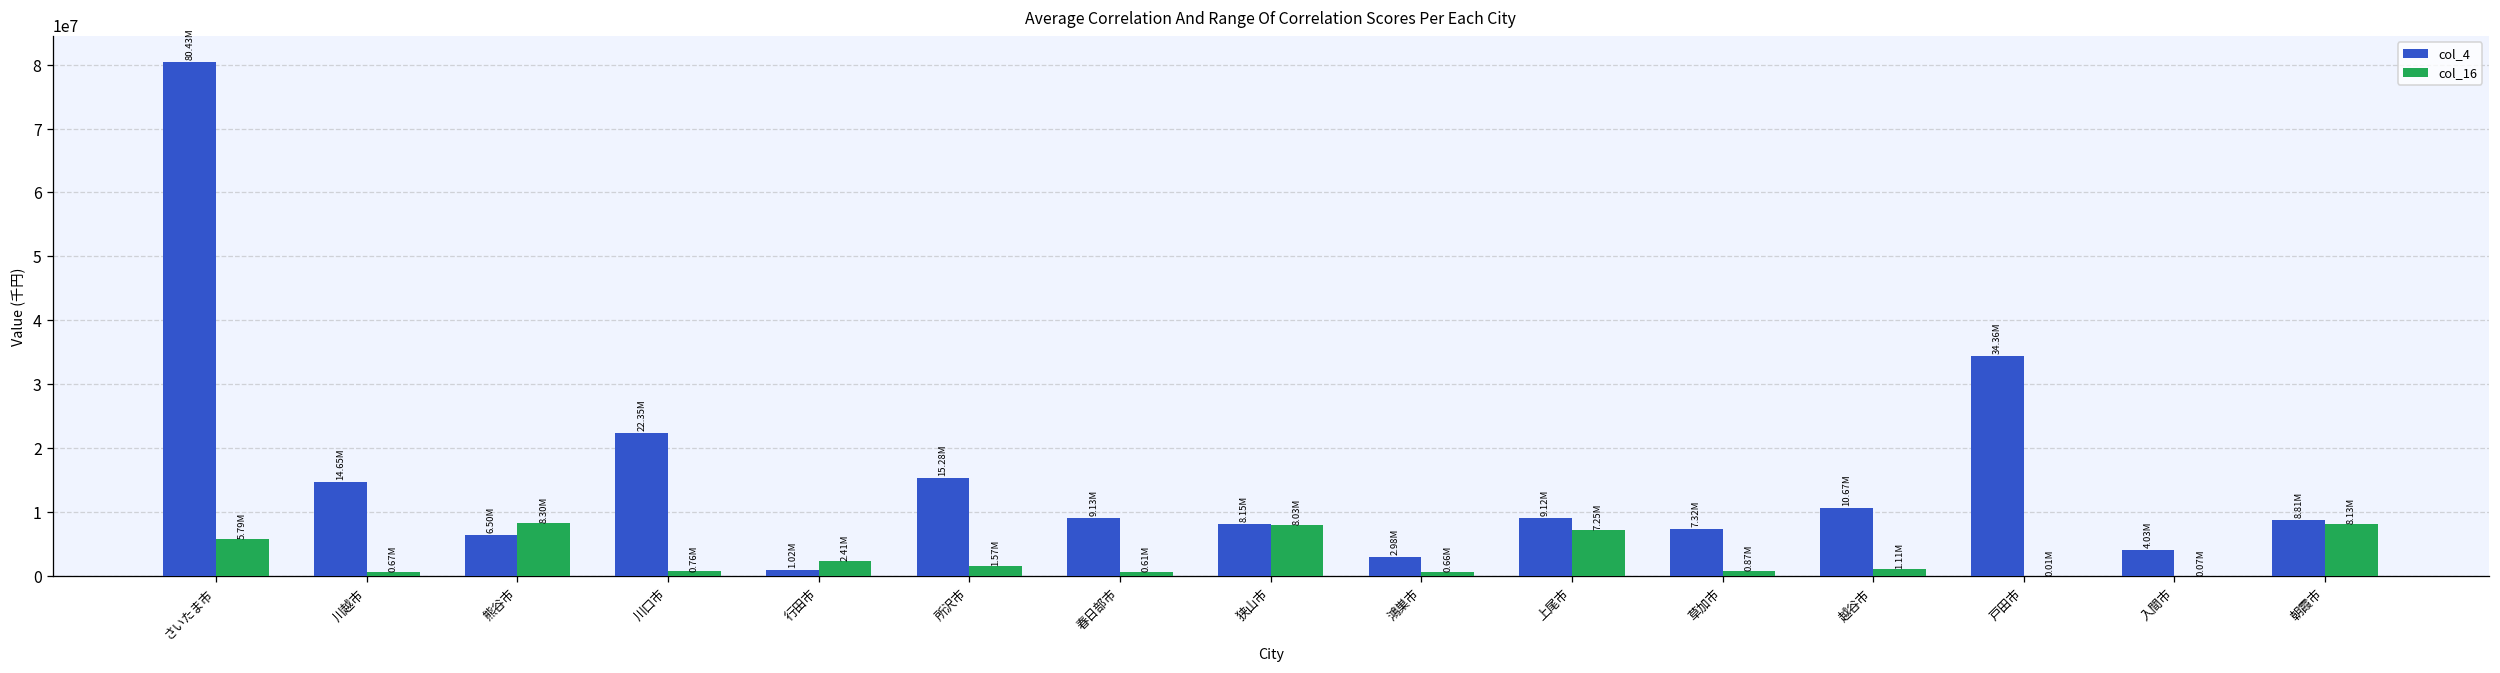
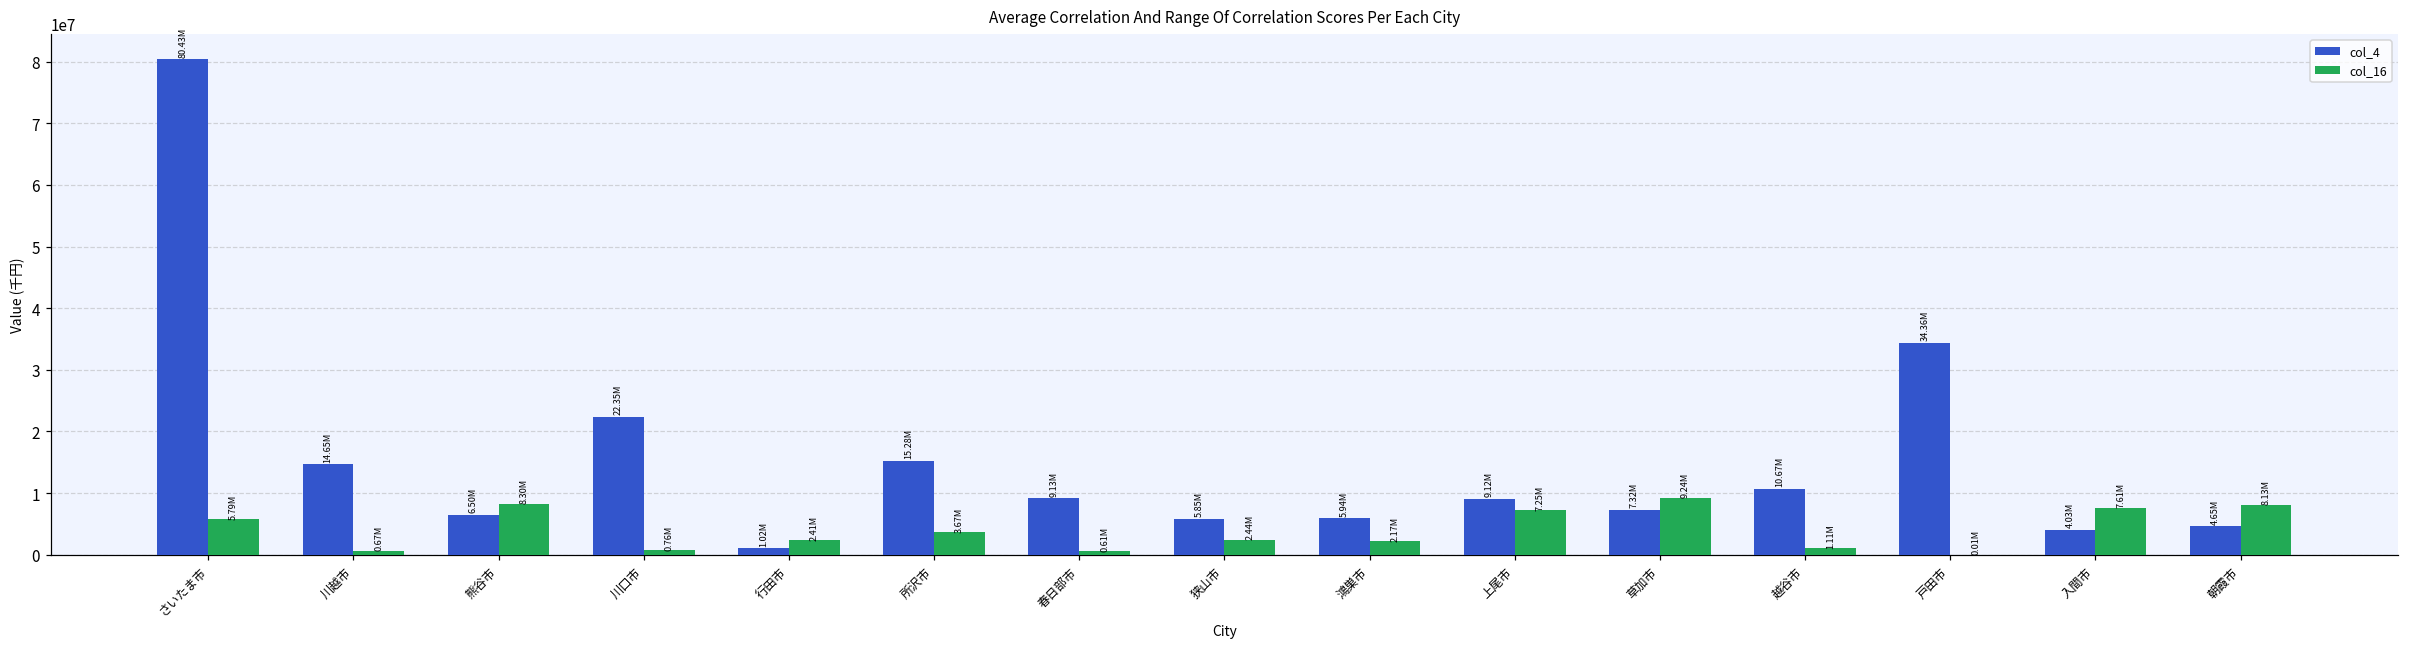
  {
    "col_4": {
      "さいたま市": "80.43M",
      "川越市": "14.65M",
      "熊谷市": "6.50M",
      "川口市": "22.35M",
      "行田市": "1.02M",
      "所沢市": "15.28M",
      "春日部市": "9.13M",
-     "狭山市": "8.15M",
-     "鴻巣市": "2.98M",
+     "狭山市": "5.85M",
+     "鴻巣市": "5.94M",
      "上尾市": "9.12M",
      "草加市": "7.32M",
      "越谷市": "10.67M",
      "戸田市": "34.36M",
      "入間市": "4.03M",
-     "朝霞市": "8.81M"
+     "朝霞市": "4.65M"
    },
    "col_16": {
      "さいたま市": "5.79M",
      "川越市": "0.67M",
      "熊谷市": "8.30M",
      "川口市": "0.76M",
      "行田市": "2.41M",
-     "所沢市": "1.57M",
+     "所沢市": "3.67M",
      "春日部市": "0.61M",
-     "狭山市": "8.03M",
-     "鴻巣市": "0.66M",
+     "狭山市": "2.44M",
+     "鴻巣市": "2.17M",
      "上尾市": "7.25M",
-     "草加市": "0.87M",
+     "草加市": "9.24M",
      "越谷市": "1.11M",
      "戸田市": "0.01M",
-     "入間市": "0.07M",
+     "入間市": "7.61M",
      "朝霞市": "8.13M"
    }
  }
